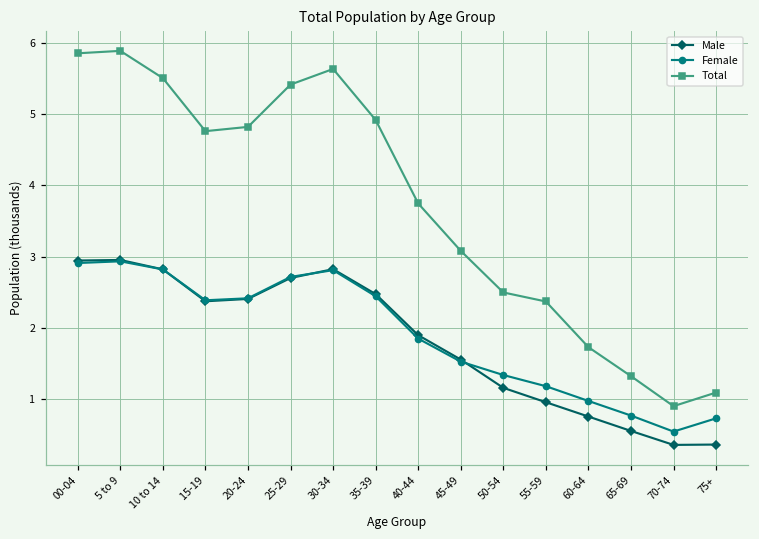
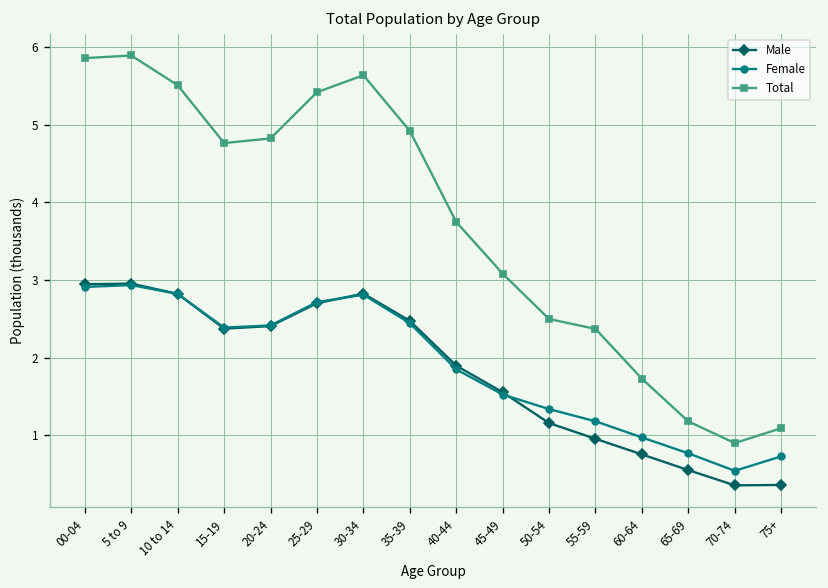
  {
    "Total": {
      "00-04": 5.9,
      "5 to 9": 5.9,
      "10 to 14": 5.5,
      "15-19": 4.8,
      "20-24": 4.8,
      "25-29": 5.4,
      "30-34": 5.6,
      "35-39": 4.9,
      "40-44": 3.7,
      "45-49": 3.1,
      "50-54": 2.5,
      "55-59": 2.4,
      "60-64": 1.7,
-     "65-69": 1.3,
+     "65-69": 1.2,
      "70-74": 0.9,
      "75+": 1.1
    }
  }
